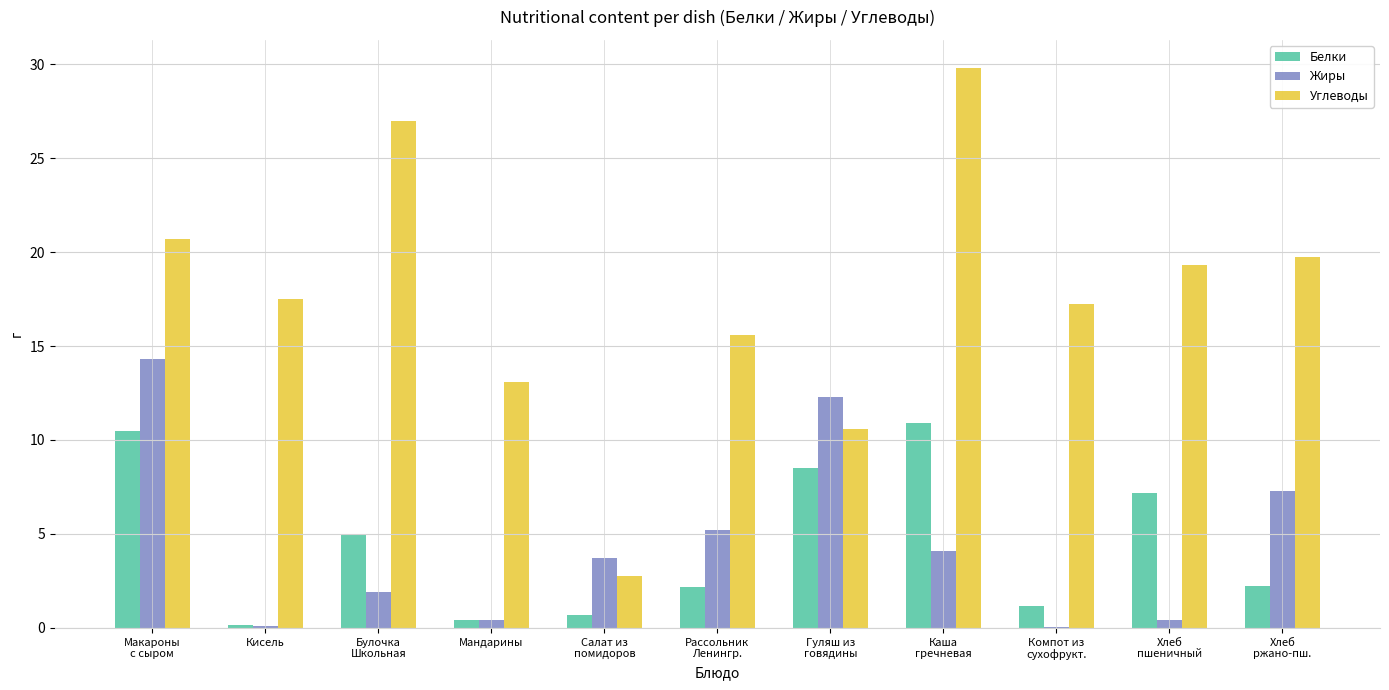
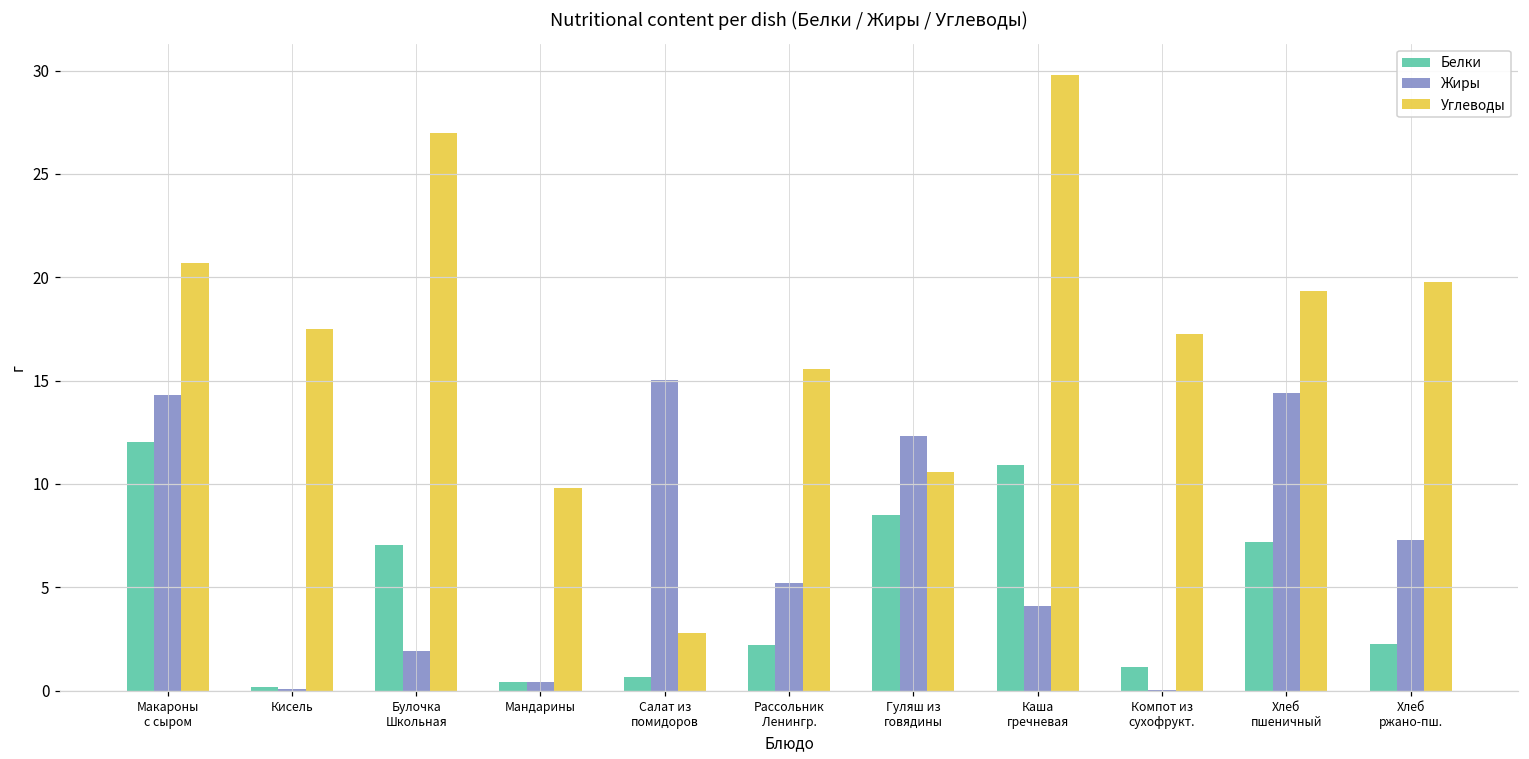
  {
    "Белки": {
-     "Макароны с сыром": 10.5,
+     "Макароны с сыром": 12.0,
      "Кисель": 0.2,
-     "Булочка Школьная": 5.0,
+     "Булочка Школьная": 7.0,
      "Мандарины": 0.4,
      "Салат из помидоров": 0.7,
      "Рассольник Ленингр.": 2.2,
      "Гуляш из говядины": 8.5,
      "Каша гречневая": 10.9,
      "Компот из сухофрукт.": 1.2,
      "Хлеб пшеничный": 7.2,
      "Хлеб ржано-пш.": 2.2
    },
    "Жиры": {
      "Макароны с сыром": 14.3,
      "Булочка Школьная": 1.9,
      "Мандарины": 0.4,
-     "Салат из помидоров": 3.7,
+     "Салат из помидоров": 15.0,
      "Рассольник Ленингр.": 5.2,
      "Гуляш из говядины": 12.3,
      "Каша гречневая": 4.1,
-     "Хлеб пшеничный": 0.4,
+     "Хлеб пшеничный": 14.4,
      "Хлеб ржано-пш.": 7.3
    },
    "Углеводы": {
      "Макароны с сыром": 20.7,
      "Кисель": 17.5,
      "Булочка Школьная": 27.0,
-     "Мандарины": 13.1,
+     "Мандарины": 9.8,
      "Салат из помидоров": 2.8,
      "Рассольник Ленингр.": 15.6,
      "Гуляш из говядины": 10.6,
      "Каша гречневая": 29.8,
      "Компот из сухофрукт.": 17.3,
      "Хлеб пшеничный": 19.3,
      "Хлеб ржано-пш.": 19.8
    }
  }
